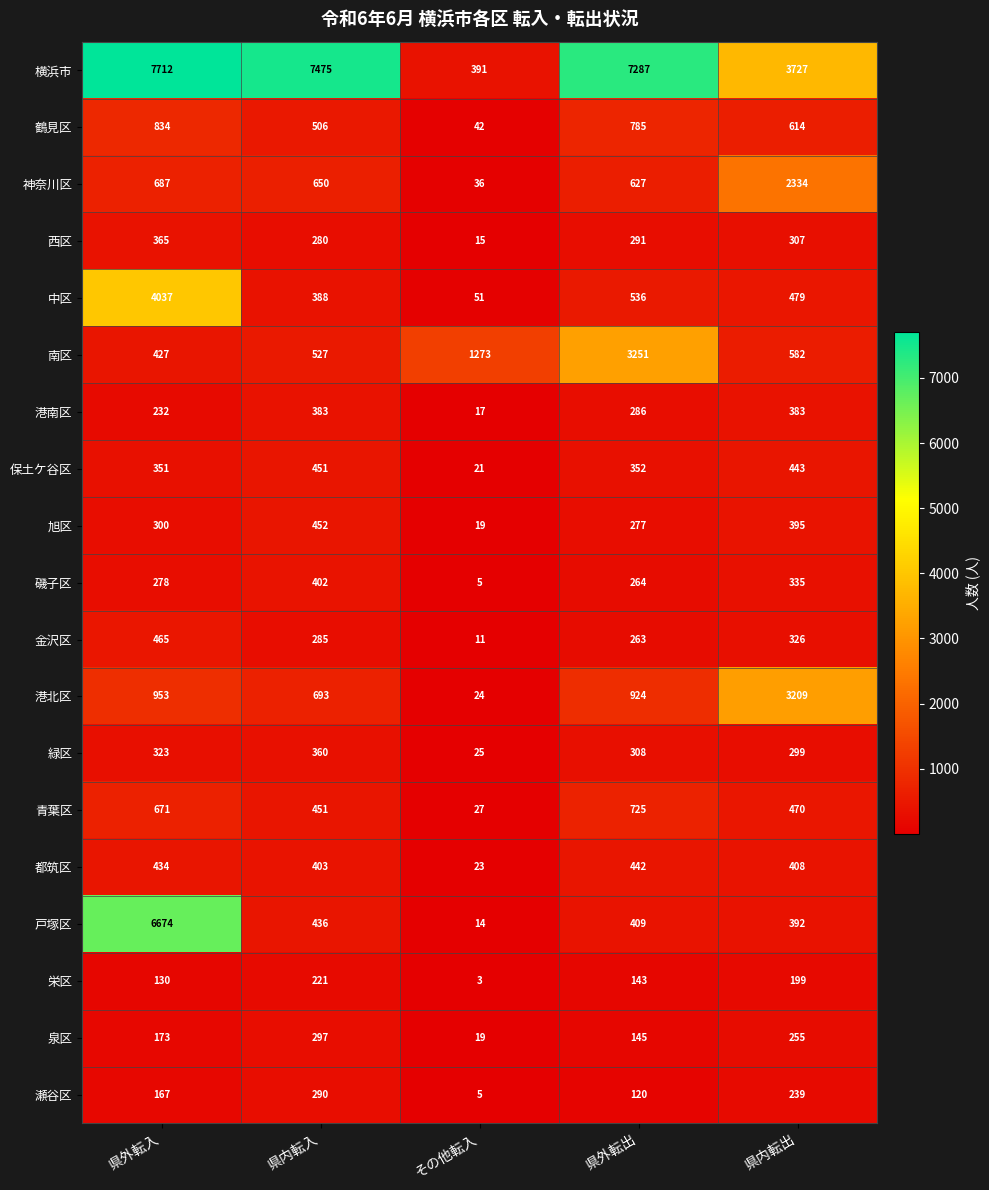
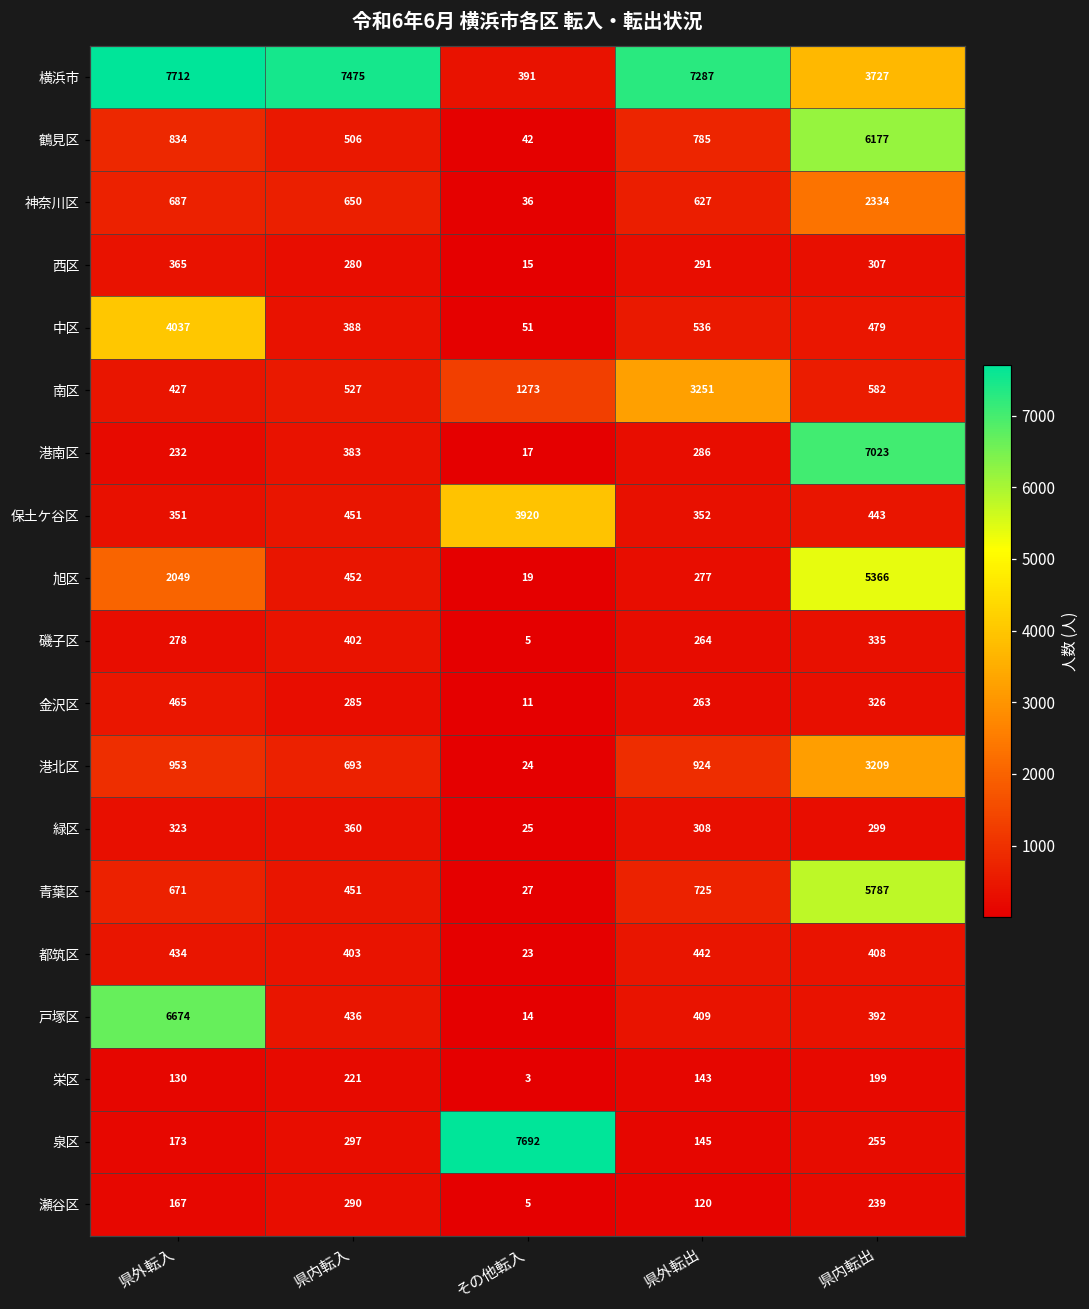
  {
    "横浜市": {
      "県外転入": 7712,
      "県内転入": 7475,
      "その他転入": 391,
      "県外転出": 7287,
      "県内転出": 3727
    },
    "鶴見区": {
      "県外転入": 834,
      "県内転入": 506,
      "その他転入": 42,
      "県外転出": 785,
-     "県内転出": 614
+     "県内転出": 6177
    },
    "神奈川区": {
      "県外転入": 687,
      "県内転入": 650,
      "その他転入": 36,
      "県外転出": 627,
      "県内転出": 2334
    },
    "西区": {
      "県外転入": 365,
      "県内転入": 280,
      "その他転入": 15,
      "県外転出": 291,
      "県内転出": 307
    },
    "中区": {
      "県外転入": 4037,
      "県内転入": 388,
      "その他転入": 51,
      "県外転出": 536,
      "県内転出": 479
    },
    "南区": {
      "県外転入": 427,
      "県内転入": 527,
      "その他転入": 1273,
      "県外転出": 3251,
      "県内転出": 582
    },
    "港南区": {
      "県外転入": 232,
      "県内転入": 383,
      "その他転入": 17,
      "県外転出": 286,
-     "県内転出": 383
+     "県内転出": 7023
    },
    "保土ケ谷区": {
      "県外転入": 351,
      "県内転入": 451,
-     "その他転入": 21,
+     "その他転入": 3920,
      "県外転出": 352,
      "県内転出": 443
    },
    "旭区": {
-     "県外転入": 300,
+     "県外転入": 2049,
      "県内転入": 452,
      "その他転入": 19,
      "県外転出": 277,
-     "県内転出": 395
+     "県内転出": 5366
    },
    "磯子区": {
      "県外転入": 278,
      "県内転入": 402,
      "その他転入": 5,
      "県外転出": 264,
      "県内転出": 335
    },
    "金沢区": {
      "県外転入": 465,
      "県内転入": 285,
      "その他転入": 11,
      "県外転出": 263,
      "県内転出": 326
    },
    "港北区": {
      "県外転入": 953,
      "県内転入": 693,
      "その他転入": 24,
      "県外転出": 924,
      "県内転出": 3209
    },
    "緑区": {
      "県外転入": 323,
      "県内転入": 360,
      "その他転入": 25,
      "県外転出": 308,
      "県内転出": 299
    },
    "青葉区": {
      "県外転入": 671,
      "県内転入": 451,
      "その他転入": 27,
      "県外転出": 725,
-     "県内転出": 470
+     "県内転出": 5787
    },
    "都筑区": {
      "県外転入": 434,
      "県内転入": 403,
      "その他転入": 23,
      "県外転出": 442,
      "県内転出": 408
    },
    "戸塚区": {
      "県外転入": 6674,
      "県内転入": 436,
      "その他転入": 14,
      "県外転出": 409,
      "県内転出": 392
    },
    "栄区": {
      "県外転入": 130,
      "県内転入": 221,
      "その他転入": 3,
      "県外転出": 143,
      "県内転出": 199
    },
    "泉区": {
      "県外転入": 173,
      "県内転入": 297,
-     "その他転入": 19,
+     "その他転入": 7692,
      "県外転出": 145,
      "県内転出": 255
    },
    "瀬谷区": {
      "県外転入": 167,
      "県内転入": 290,
      "その他転入": 5,
      "県外転出": 120,
      "県内転出": 239
    }
  }
